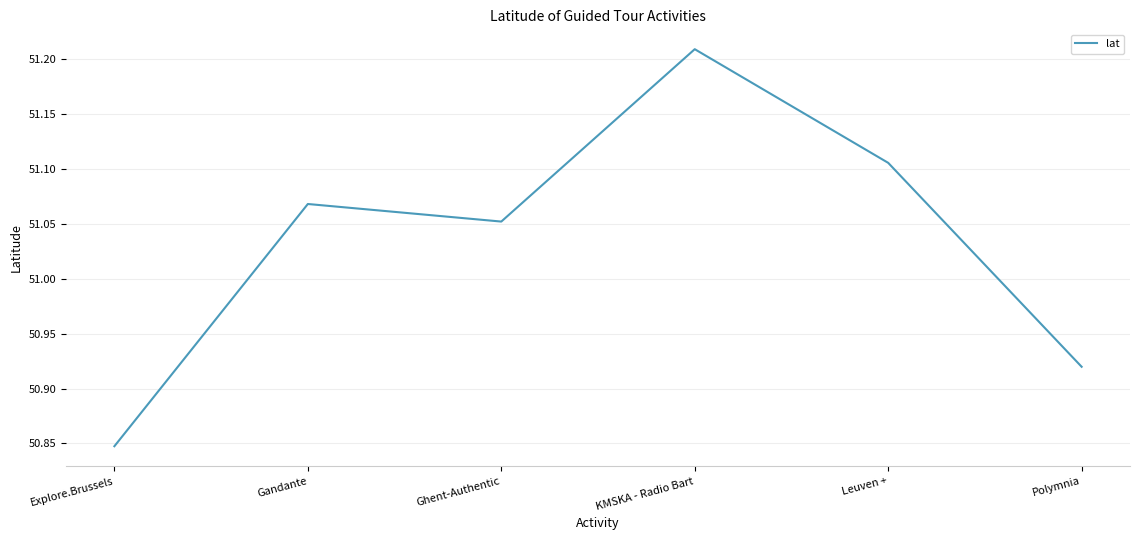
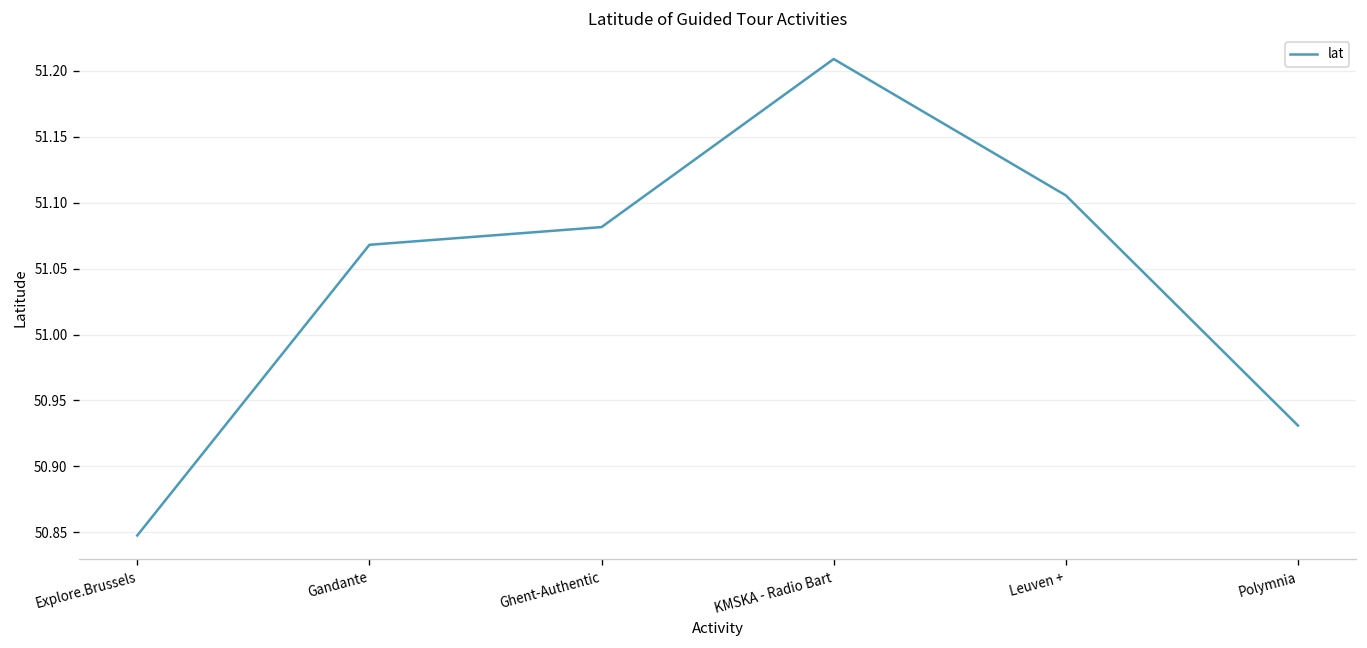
  {
    "Explore.Brussels": 50.848,
    "Gandante": 51.068,
-   "Ghent-Authentic": 51.052,
+   "Ghent-Authentic": 51.082,
    "KMSKA - Radio Bart": 51.209,
    "Leuven +": 51.106,
-   "Polymnia": 50.920
+   "Polymnia": 50.931
  }
